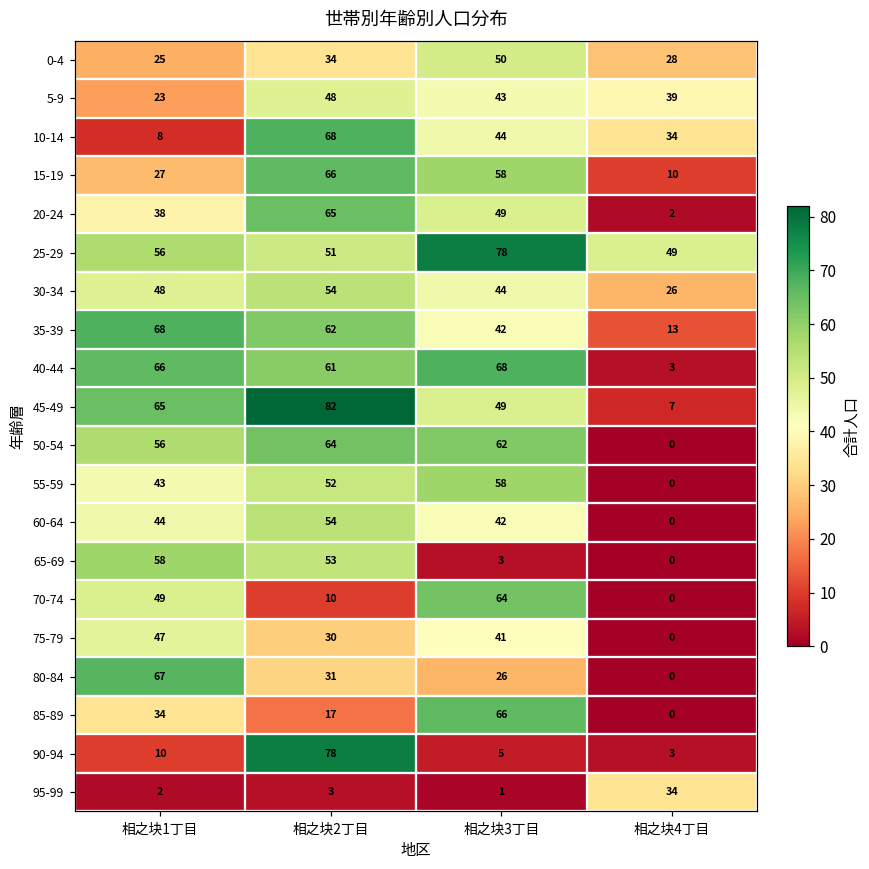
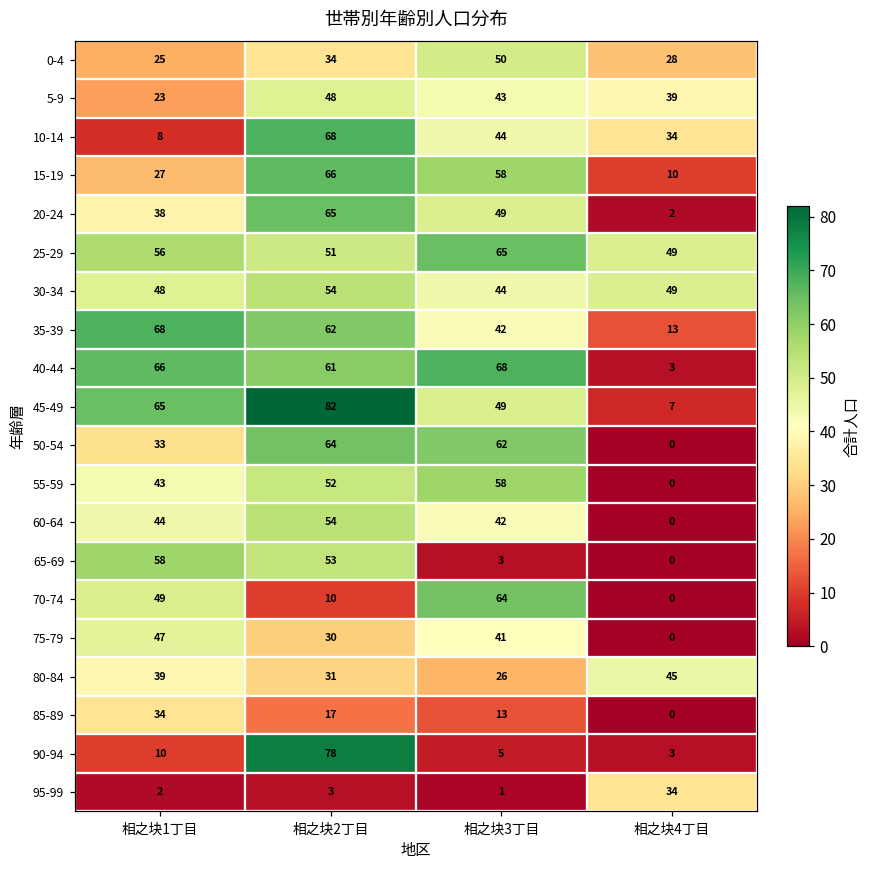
  {
    "0-4": {
      "相之块1丁目": 25,
      "相之块2丁目": 34,
      "相之块3丁目": 50,
      "相之块4丁目": 28
    },
    "5-9": {
      "相之块1丁目": 23,
      "相之块2丁目": 48,
      "相之块3丁目": 43,
      "相之块4丁目": 39
    },
    "10-14": {
      "相之块1丁目": 8,
      "相之块2丁目": 68,
      "相之块3丁目": 44,
      "相之块4丁目": 34
    },
    "15-19": {
      "相之块1丁目": 27,
      "相之块2丁目": 66,
      "相之块3丁目": 58,
      "相之块4丁目": 10
    },
    "20-24": {
      "相之块1丁目": 38,
      "相之块2丁目": 65,
      "相之块3丁目": 49,
      "相之块4丁目": 2
    },
    "25-29": {
      "相之块1丁目": 56,
      "相之块2丁目": 51,
-     "相之块3丁目": 78,
+     "相之块3丁目": 65,
      "相之块4丁目": 49
    },
    "30-34": {
      "相之块1丁目": 48,
      "相之块2丁目": 54,
      "相之块3丁目": 44,
-     "相之块4丁目": 26
+     "相之块4丁目": 49
    },
    "35-39": {
      "相之块1丁目": 68,
      "相之块2丁目": 62,
      "相之块3丁目": 42,
      "相之块4丁目": 13
    },
    "40-44": {
      "相之块1丁目": 66,
      "相之块2丁目": 61,
      "相之块3丁目": 68,
      "相之块4丁目": 3
    },
    "45-49": {
      "相之块1丁目": 65,
      "相之块2丁目": 82,
      "相之块3丁目": 49,
      "相之块4丁目": 7
    },
    "50-54": {
-     "相之块1丁目": 56,
+     "相之块1丁目": 33,
      "相之块2丁目": 64,
      "相之块3丁目": 62,
      "相之块4丁目": 0
    },
    "55-59": {
      "相之块1丁目": 43,
      "相之块2丁目": 52,
      "相之块3丁目": 58,
      "相之块4丁目": 0
    },
    "60-64": {
      "相之块1丁目": 44,
      "相之块2丁目": 54,
      "相之块3丁目": 42,
      "相之块4丁目": 0
    },
    "65-69": {
      "相之块1丁目": 58,
      "相之块2丁目": 53,
      "相之块3丁目": 3,
      "相之块4丁目": 0
    },
    "70-74": {
      "相之块1丁目": 49,
      "相之块2丁目": 10,
      "相之块3丁目": 64,
      "相之块4丁目": 0
    },
    "75-79": {
      "相之块1丁目": 47,
      "相之块2丁目": 30,
      "相之块3丁目": 41,
      "相之块4丁目": 0
    },
    "80-84": {
-     "相之块1丁目": 67,
+     "相之块1丁目": 39,
      "相之块2丁目": 31,
      "相之块3丁目": 26,
-     "相之块4丁目": 0
+     "相之块4丁目": 45
    },
    "85-89": {
      "相之块1丁目": 34,
      "相之块2丁目": 17,
-     "相之块3丁目": 66,
+     "相之块3丁目": 13,
      "相之块4丁目": 0
    },
    "90-94": {
      "相之块1丁目": 10,
      "相之块2丁目": 78,
      "相之块3丁目": 5,
      "相之块4丁目": 3
    },
    "95-99": {
      "相之块1丁目": 2,
      "相之块2丁目": 3,
      "相之块3丁目": 1,
      "相之块4丁目": 34
    }
  }
